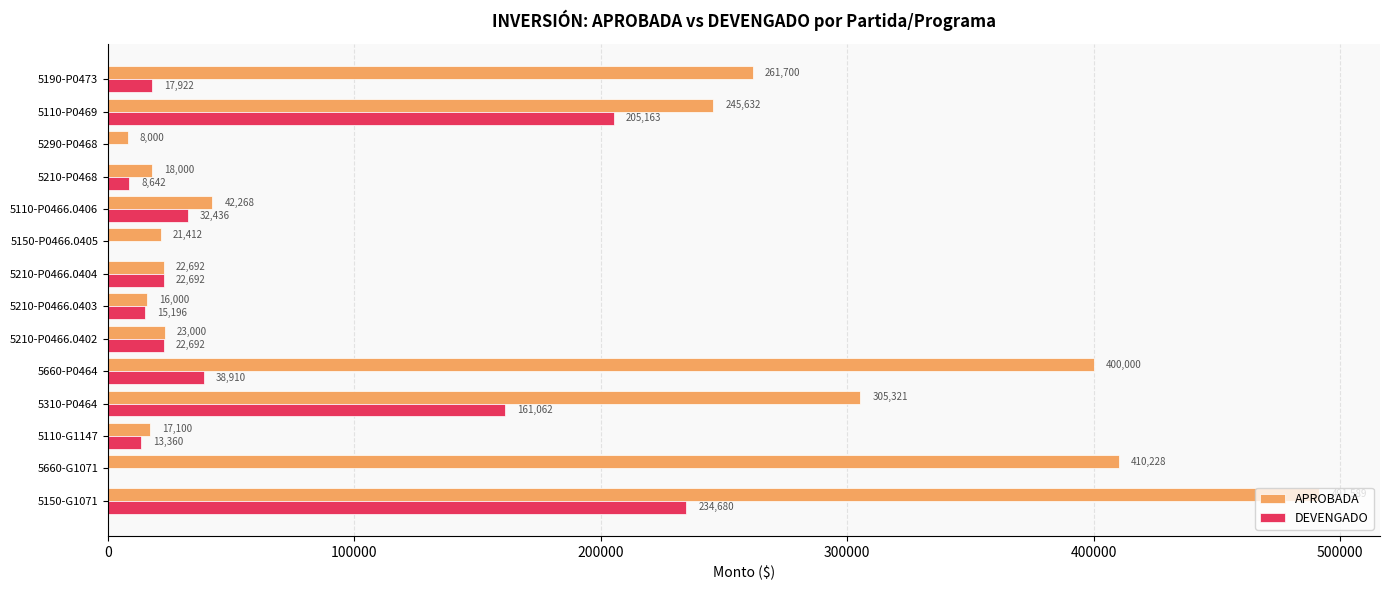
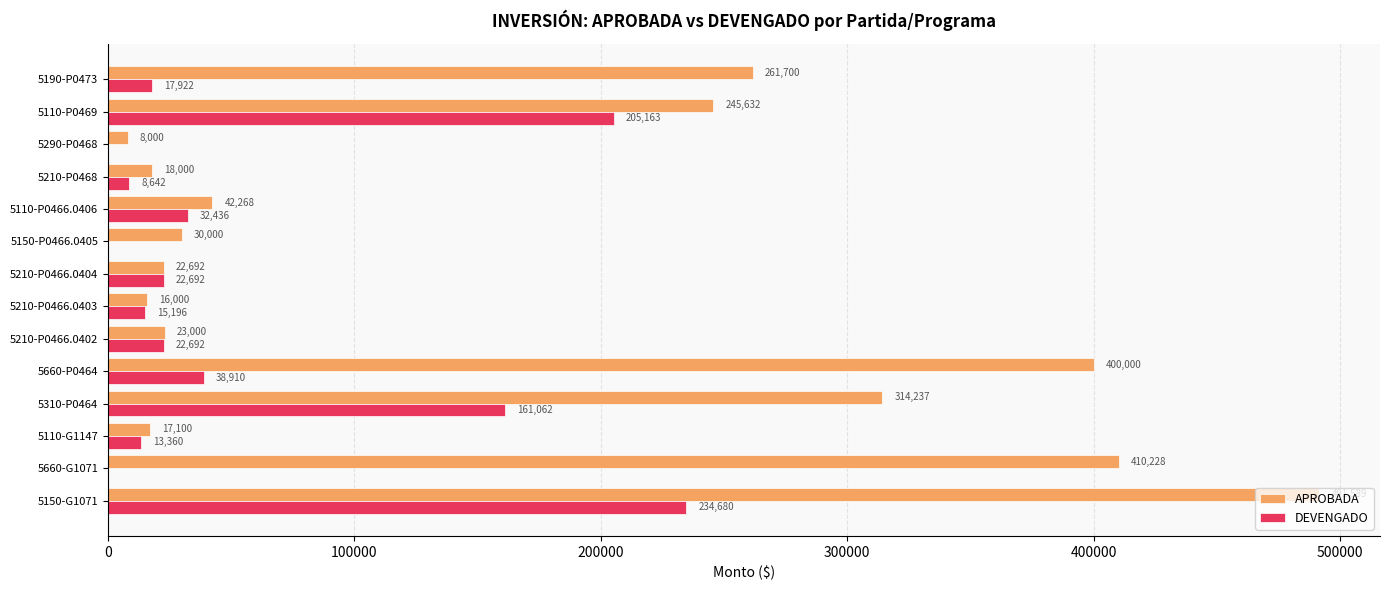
  {
    "APROBADA": {
      "5190-P0473": "261,700",
      "5110-P0469": "245,632",
      "5290-P0468": "8,000",
      "5210-P0468": "18,000",
      "5110-P0466.0406": "42,268",
-     "5150-P0466.0405": "21,412",
+     "5150-P0466.0405": "30,000",
      "5210-P0466.0404": "22,692",
      "5210-P0466.0403": "16,000",
      "5210-P0466.0402": "23,000",
      "5660-P0464": "400,000",
-     "5310-P0464": "305,321",
+     "5310-P0464": "314,237",
      "5110-G1147": "17,100",
      "5660-G1071": "410,228"
    },
    "DEVENGADO": {
      "5190-P0473": "17,922",
      "5110-P0469": "205,163",
      "5210-P0468": "8,642",
      "5110-P0466.0406": "32,436",
      "5210-P0466.0404": "22,692",
      "5210-P0466.0403": "15,196",
      "5210-P0466.0402": "22,692",
      "5660-P0464": "38,910",
      "5310-P0464": "161,062",
      "5110-G1147": "13,360",
      "5150-G1071": "234,680"
    }
  }
